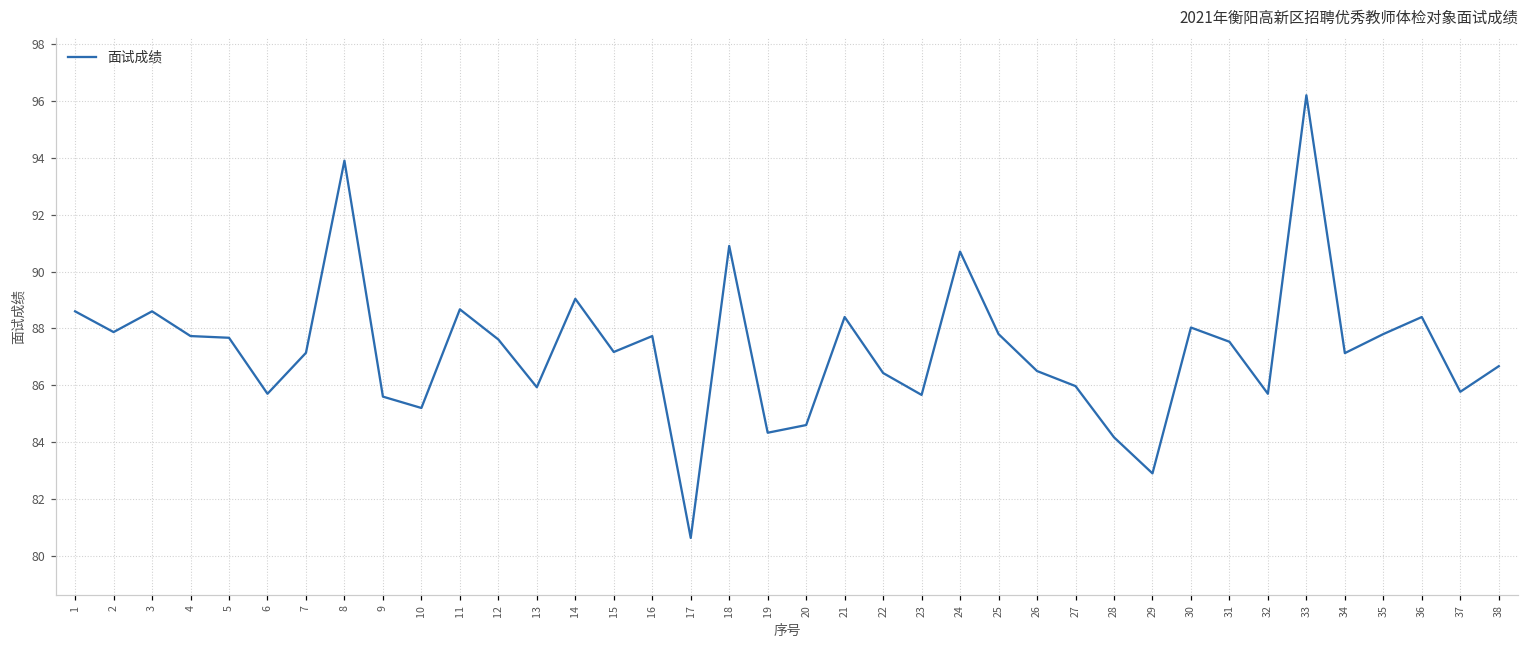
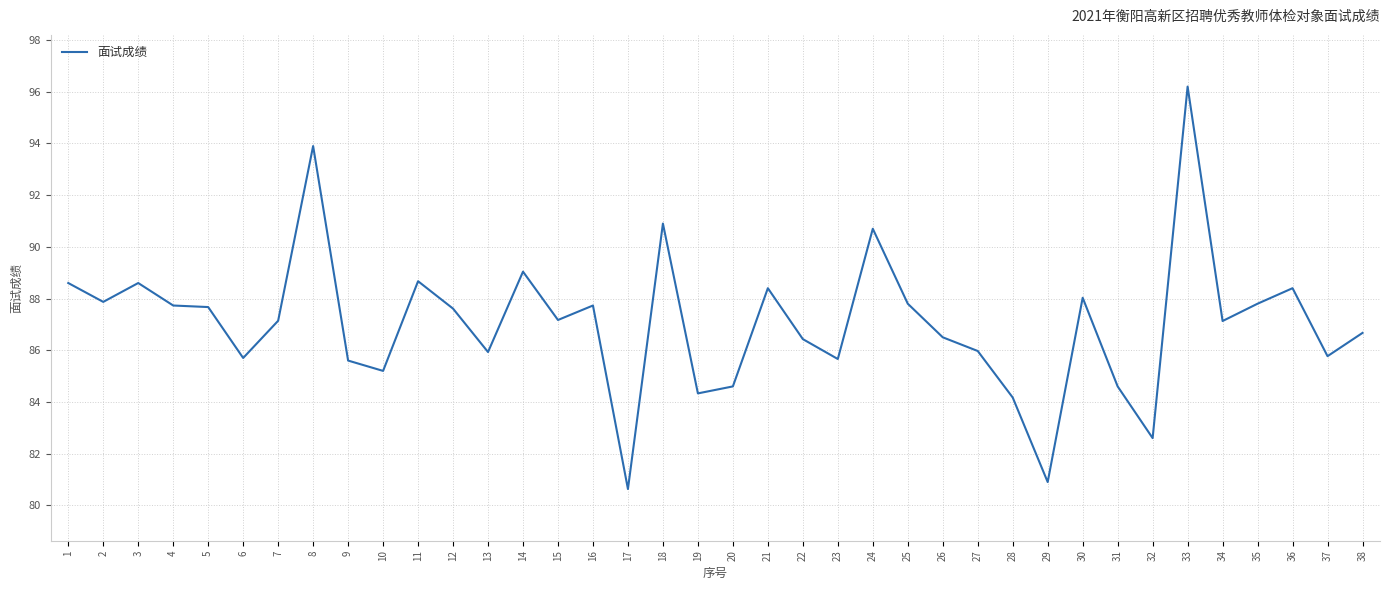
  {
    "1": 88.6,
    "2": 87.9,
    "3": 88.6,
    "4": 87.7,
    "5": 87.7,
    "6": 85.7,
    "7": 87.1,
    "8": 93.9,
    "9": 85.6,
    "10": 85.2,
    "11": 88.7,
    "12": 87.6,
    "13": 85.9,
    "14": 89.0,
    "15": 87.2,
    "16": 87.7,
    "17": 80.6,
    "18": 90.9,
    "19": 84.3,
    "20": 84.6,
    "21": 88.4,
    "22": 86.4,
    "23": 85.7,
    "24": 90.7,
    "25": 87.8,
    "26": 86.5,
    "27": 86.0,
    "28": 84.2,
-   "29": 82.9,
+   "29": 80.9,
    "30": 88.0,
-   "31": 87.5,
-   "32": 85.7,
+   "31": 84.6,
+   "32": 82.6,
    "33": 96.2,
    "34": 87.1,
    "35": 87.8,
    "36": 88.4,
    "37": 85.8,
    "38": 86.7
  }
